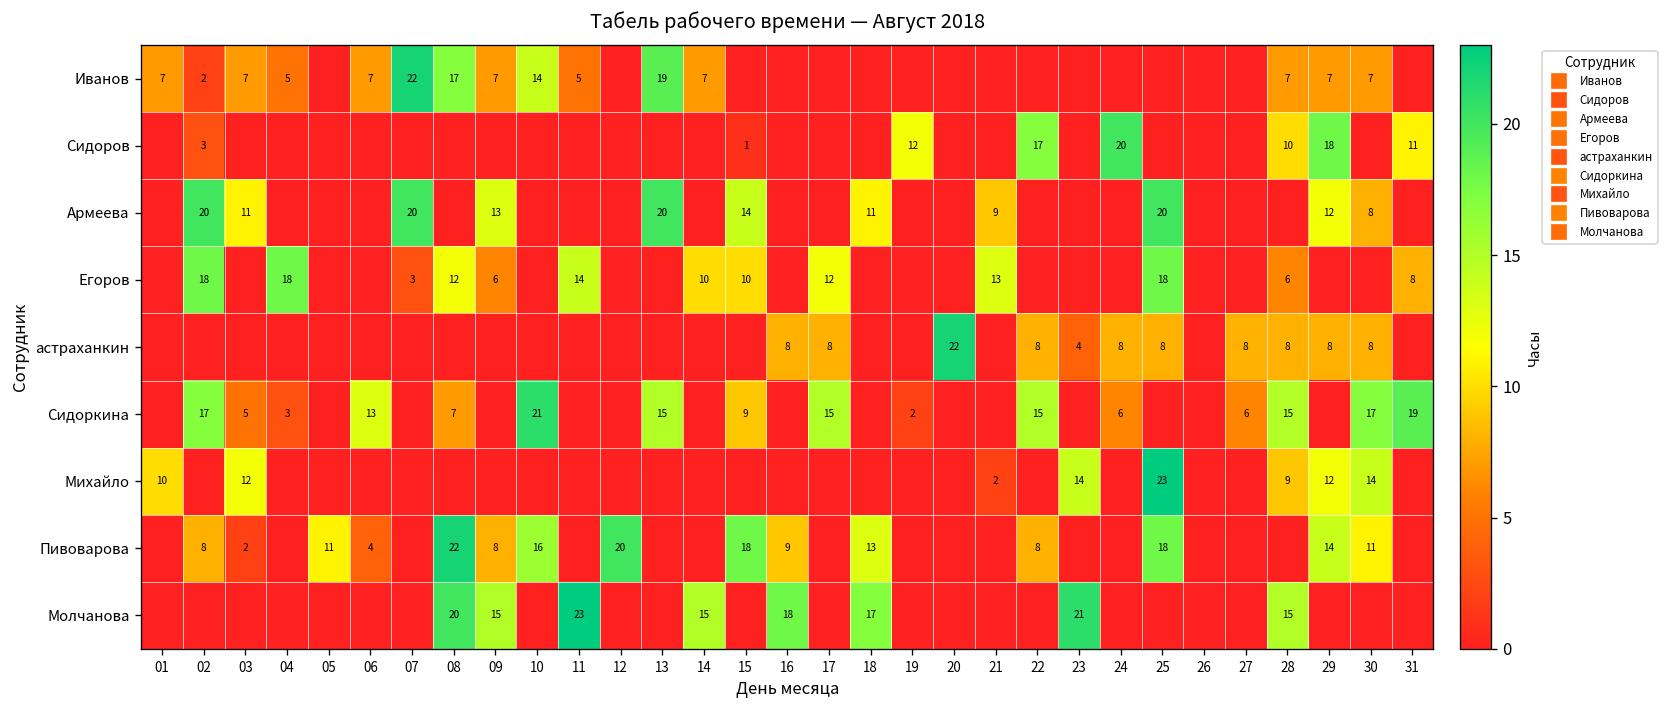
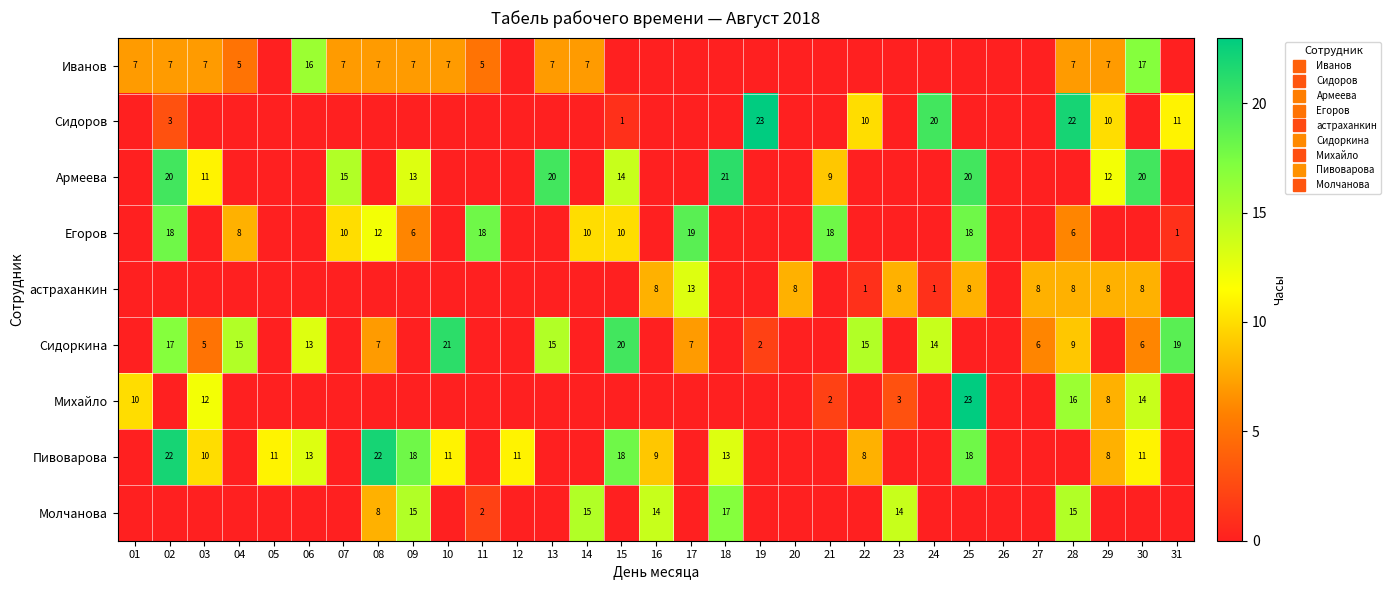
  {
    "Иванов": {
      "01": 7,
-     "02": 2,
+     "02": 7,
      "03": 7,
      "04": 5,
-     "06": 7,
-     "07": 22,
-     "08": 17,
+     "06": 16,
+     "07": 7,
+     "08": 7,
      "09": 7,
-     "10": 14,
+     "10": 7,
      "11": 5,
-     "13": 19,
+     "13": 7,
      "14": 7,
      "28": 7,
      "29": 7,
-     "30": 7
+     "30": 17
    },
    "Сидоров": {
      "02": 3,
      "15": 1,
-     "19": 12,
-     "22": 17,
+     "19": 23,
+     "22": 10,
      "24": 20,
-     "28": 10,
-     "29": 18,
+     "28": 22,
+     "29": 10,
      "31": 11
    },
    "Армеева": {
      "02": 20,
      "03": 11,
-     "07": 20,
+     "07": 15,
      "09": 13,
      "13": 20,
      "15": 14,
-     "18": 11,
+     "18": 21,
      "21": 9,
      "25": 20,
      "29": 12,
-     "30": 8
+     "30": 20
    },
    "Егоров": {
      "02": 18,
-     "04": 18,
-     "07": 3,
+     "04": 8,
+     "07": 10,
      "08": 12,
      "09": 6,
-     "11": 14,
+     "11": 18,
      "14": 10,
      "15": 10,
-     "17": 12,
-     "21": 13,
+     "17": 19,
+     "21": 18,
      "25": 18,
      "28": 6,
-     "31": 8
+     "31": 1
    },
    "астраханкин": {
      "16": 8,
-     "17": 8,
-     "20": 22,
-     "22": 8,
-     "23": 4,
-     "24": 8,
+     "17": 13,
+     "20": 8,
+     "22": 1,
+     "23": 8,
+     "24": 1,
      "25": 8,
      "27": 8,
      "28": 8,
      "29": 8,
      "30": 8
    },
    "Сидоркина": {
      "02": 17,
      "03": 5,
-     "04": 3,
+     "04": 15,
      "06": 13,
      "08": 7,
      "10": 21,
      "13": 15,
-     "15": 9,
-     "17": 15,
+     "15": 20,
+     "17": 7,
      "19": 2,
      "22": 15,
-     "24": 6,
+     "24": 14,
      "27": 6,
-     "28": 15,
-     "30": 17,
+     "28": 9,
+     "30": 6,
      "31": 19
    },
    "Михайло": {
      "01": 10,
      "03": 12,
      "21": 2,
-     "23": 14,
+     "23": 3,
      "25": 23,
-     "28": 9,
-     "29": 12,
+     "28": 16,
+     "29": 8,
      "30": 14
    },
    "Пивоварова": {
-     "02": 8,
-     "03": 2,
+     "02": 22,
+     "03": 10,
      "05": 11,
-     "06": 4,
+     "06": 13,
      "08": 22,
-     "09": 8,
-     "10": 16,
-     "12": 20,
+     "09": 18,
+     "10": 11,
+     "12": 11,
      "15": 18,
      "16": 9,
      "18": 13,
      "22": 8,
      "25": 18,
-     "29": 14,
+     "29": 8,
      "30": 11
    },
    "Молчанова": {
-     "08": 20,
+     "08": 8,
      "09": 15,
-     "11": 23,
+     "11": 2,
      "14": 15,
-     "16": 18,
+     "16": 14,
      "18": 17,
-     "23": 21,
+     "23": 14,
      "28": 15
    }
  }
